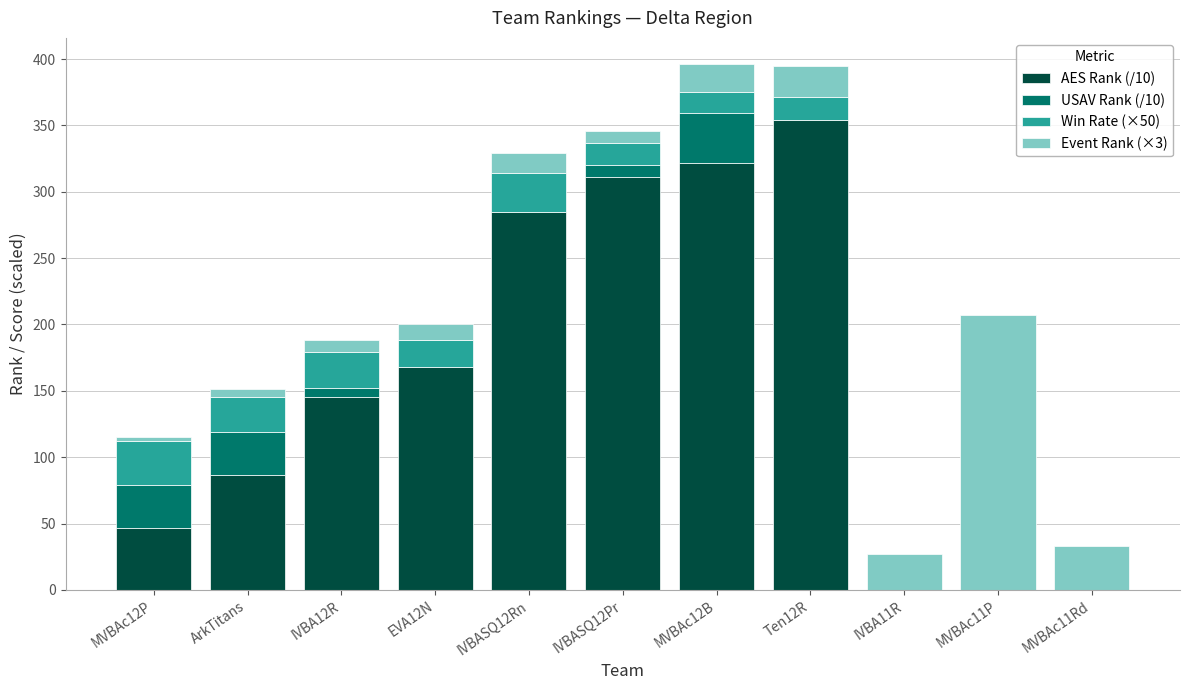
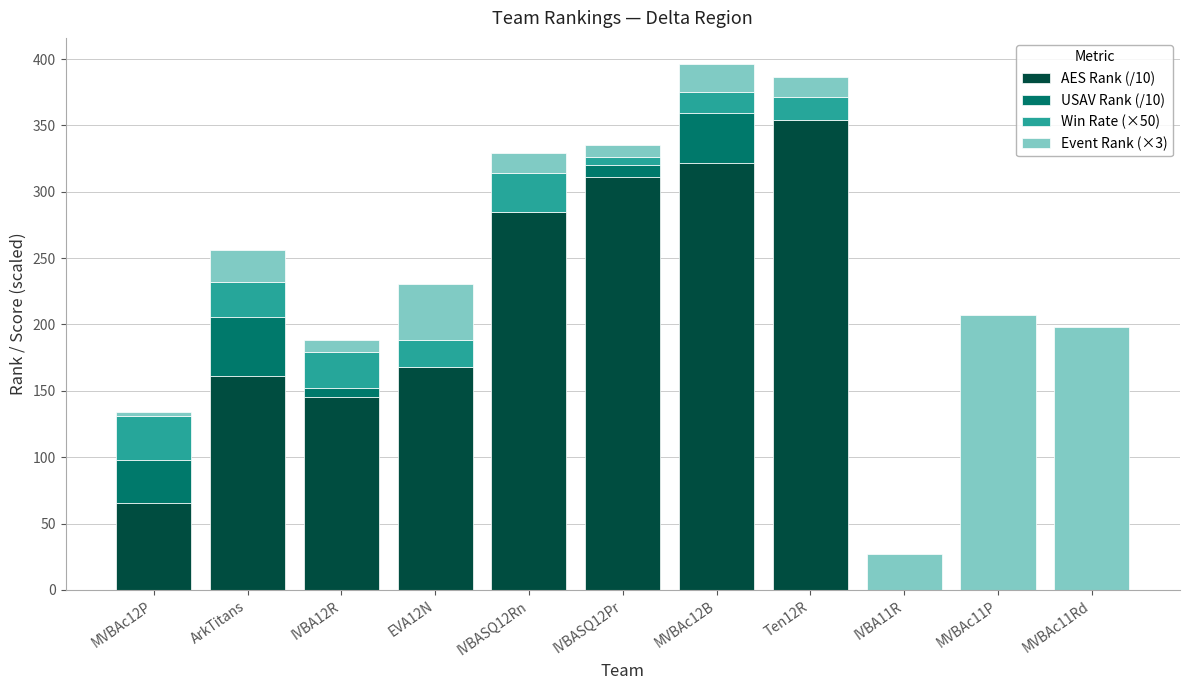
  {
    "AES Rank (/10)": {
-     "MVBAc12P": 47,
-     "ArkTitans": 87,
+     "MVBAc12P": 66,
+     "ArkTitans": 161,
      "IVBA12R": 145,
      "EVA12N": 168,
      "IVBASQ12Rn": 285,
      "IVBASQ12Pr": 311,
      "MVBAc12B": 322,
      "Ten12R": 355,
      "IVBA11R": 0,
      "MVBAc11P": 0,
      "MVBAc11Rd": 0
    },
    "USAV Rank (/10)": {
      "MVBAc12P": 32,
-     "ArkTitans": 32,
+     "ArkTitans": 45,
      "IVBA12R": 7,
      "EVA12N": 0,
      "IVBASQ12Rn": 0,
      "IVBASQ12Pr": 9,
      "MVBAc12B": 38,
      "Ten12R": 0,
      "IVBA11R": 0,
      "MVBAc11P": 0,
      "MVBAc11Rd": 0
    },
    "Win Rate (×50)": {
      "MVBAc12P": 33,
      "ArkTitans": 27,
      "IVBA12R": 28,
      "EVA12N": 21,
      "IVBASQ12Rn": 30,
-     "IVBASQ12Pr": 16,
+     "IVBASQ12Pr": 6,
      "MVBAc12B": 16,
      "Ten12R": 17,
      "IVBA11R": 0,
      "MVBAc11P": 0,
      "MVBAc11Rd": 0
    },
    "Event Rank (×3)": {
      "MVBAc12P": 3,
-     "ArkTitans": 6,
+     "ArkTitans": 24,
      "IVBA12R": 9,
-     "EVA12N": 12,
+     "EVA12N": 42,
      "IVBASQ12Rn": 15,
      "IVBASQ12Pr": 9,
      "MVBAc12B": 21,
-     "Ten12R": 24,
+     "Ten12R": 15,
      "IVBA11R": 27,
      "MVBAc11P": 207,
-     "MVBAc11Rd": 33
+     "MVBAc11Rd": 198
    }
  }
